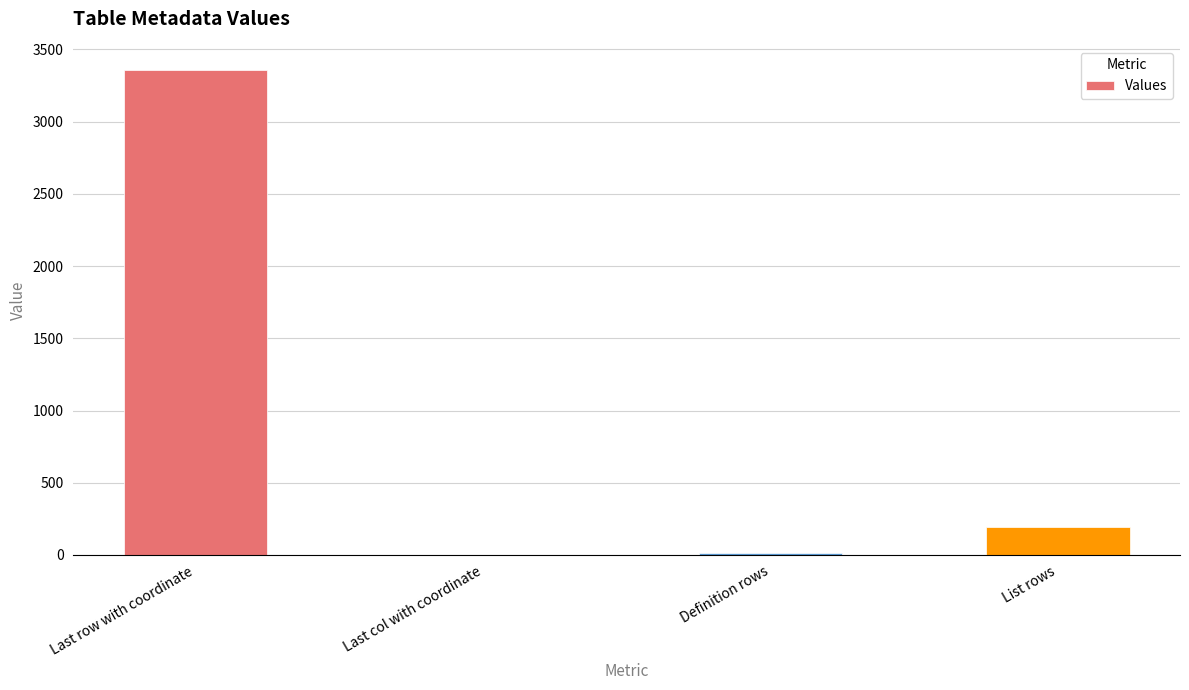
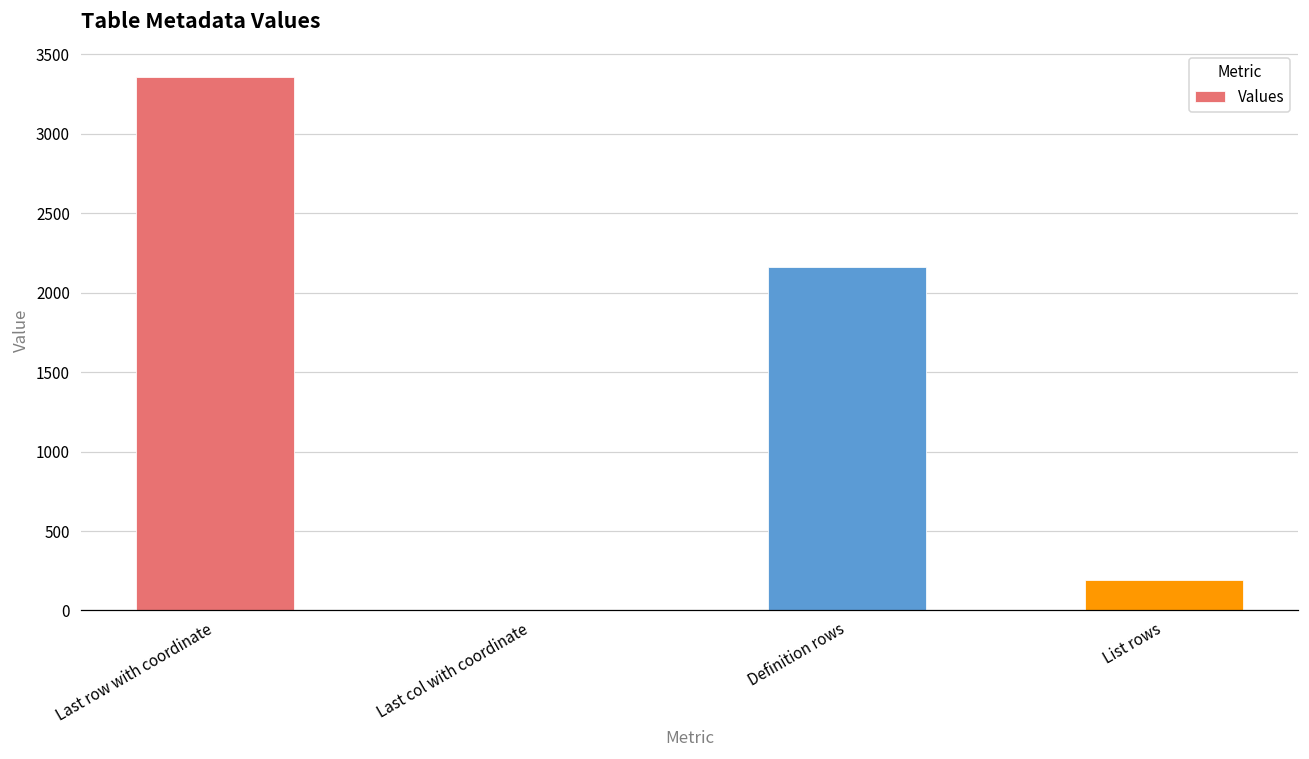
  {
    "Last row with coordinate": 3360,
-   "Definition rows": 20,
+   "Definition rows": 2160,
    "List rows": 190
  }
